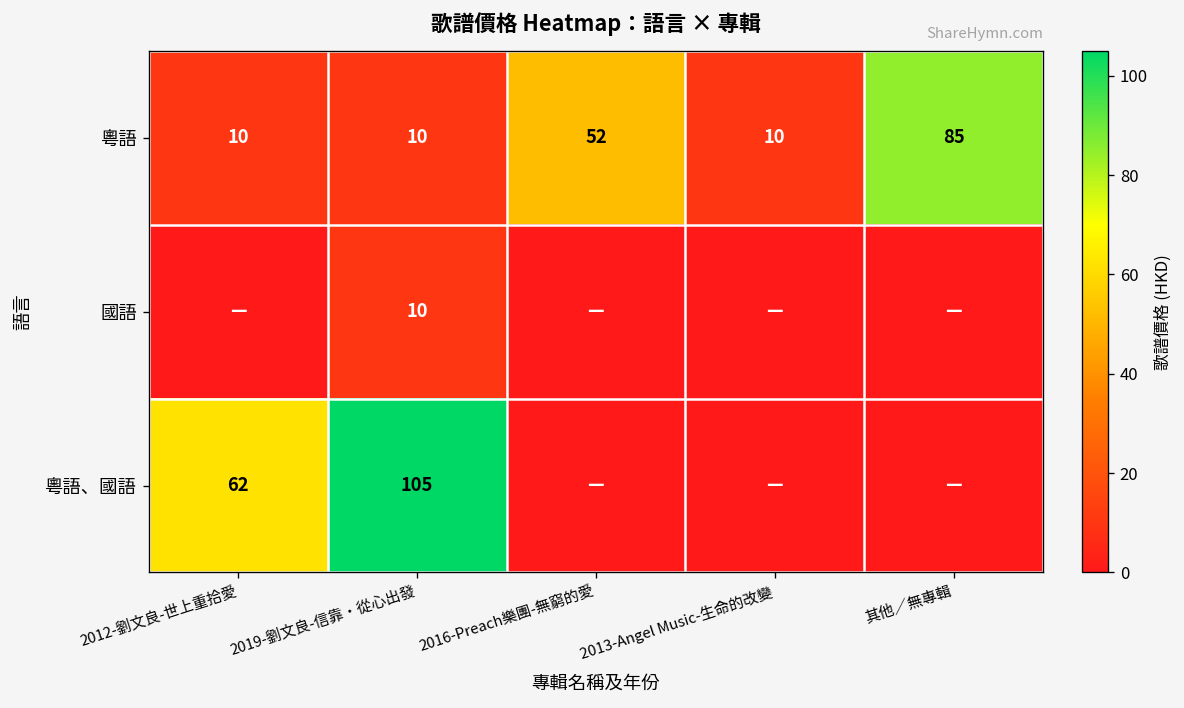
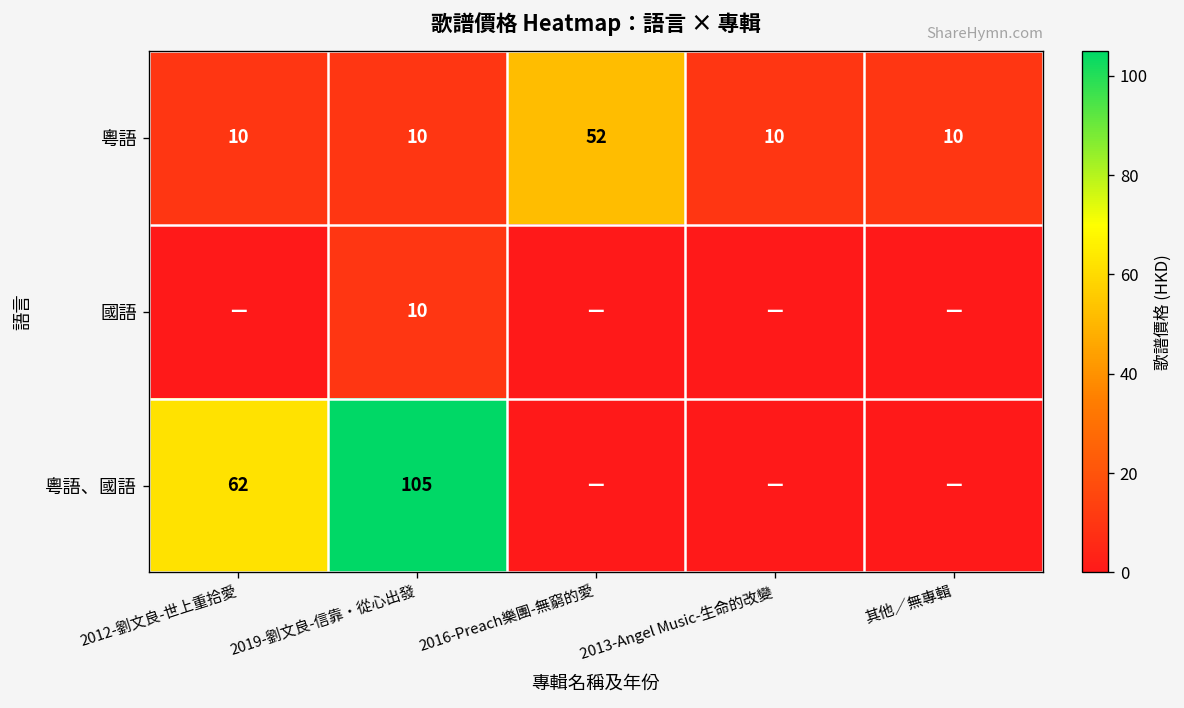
  {
    "粵語": {
      "2012-劉文良-世上重拾愛": 10,
      "2019-劉文良-信靠‧從心出發": 10,
      "2016-Preach樂團-無窮的愛": 52,
      "2013-Angel Music-生命的改變": 10,
-     "其他／無專輯": 85
+     "其他／無專輯": 10
    },
    "國語": {
      "2019-劉文良-信靠‧從心出發": 10
    },
    "粵語、國語": {
      "2012-劉文良-世上重拾愛": 62,
      "2019-劉文良-信靠‧從心出發": 105
    }
  }
